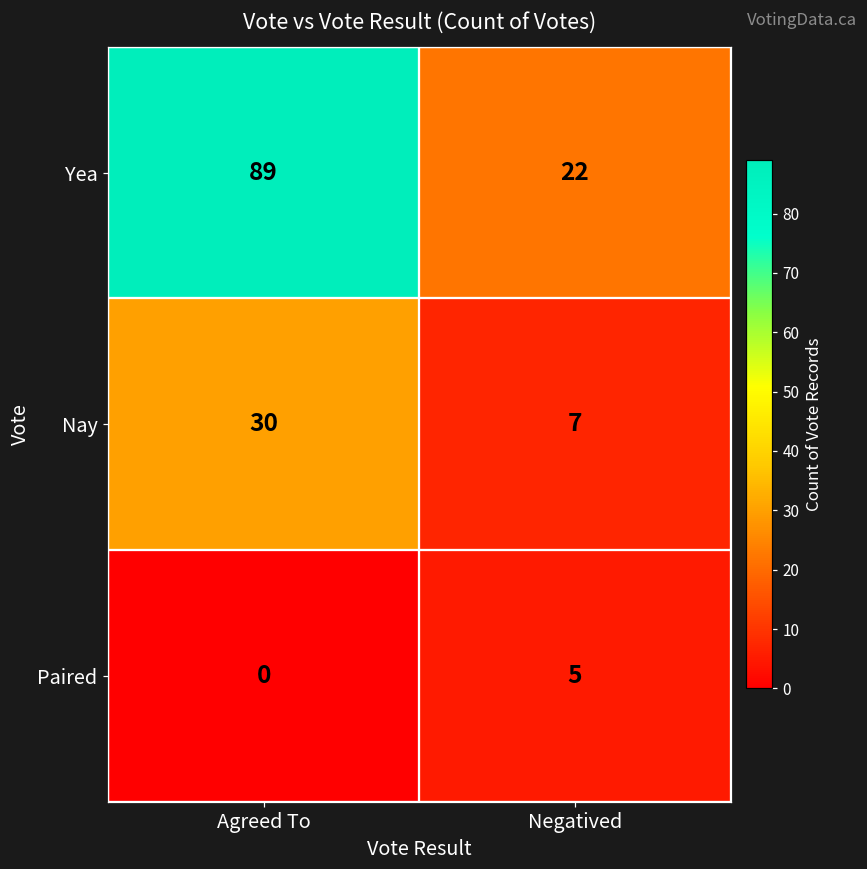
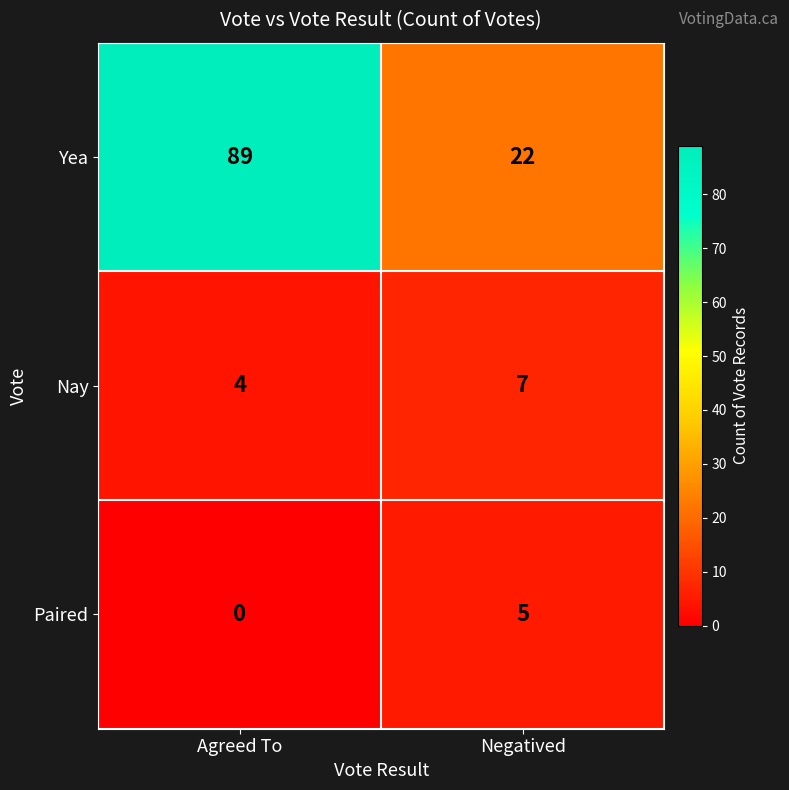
  {
    "Yea": {
      "Agreed To": 89,
      "Negatived": 22
    },
    "Nay": {
-     "Agreed To": 30,
+     "Agreed To": 4,
      "Negatived": 7
    },
    "Paired": {
      "Agreed To": 0,
      "Negatived": 5
    }
  }
